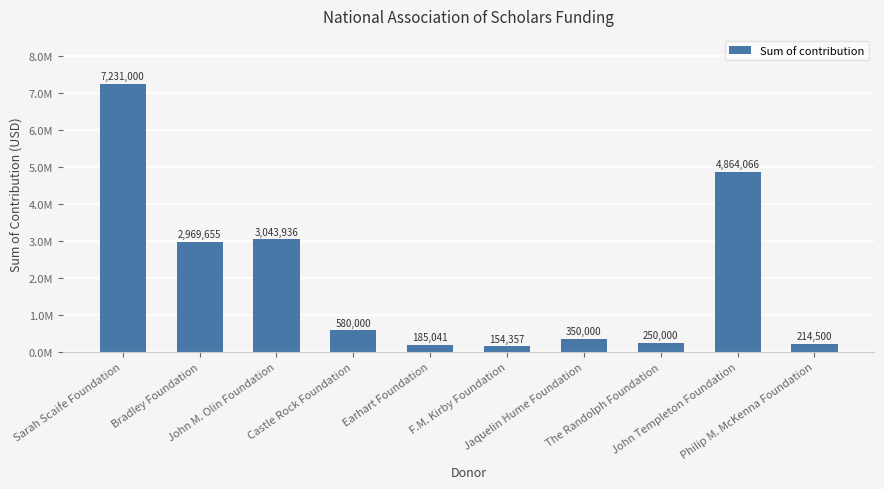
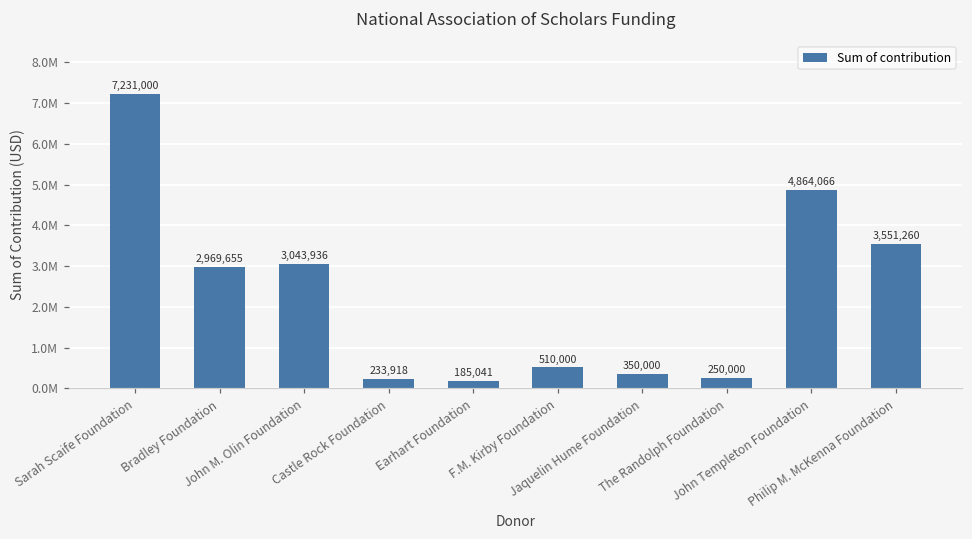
  {
    "Sarah Scaife Foundation": "7,231,000",
    "Bradley Foundation": "2,969,655",
    "John M. Olin Foundation": "3,043,936",
-   "Castle Rock Foundation": "580,000",
+   "Castle Rock Foundation": "233,918",
    "Earhart Foundation": "185,041",
-   "F.M. Kirby Foundation": "154,357",
+   "F.M. Kirby Foundation": "510,000",
    "Jaquelin Hume Foundation": "350,000",
    "The Randolph Foundation": "250,000",
    "John Templeton Foundation": "4,864,066",
-   "Philip M. McKenna Foundation": "214,500"
+   "Philip M. McKenna Foundation": "3,551,260"
  }
